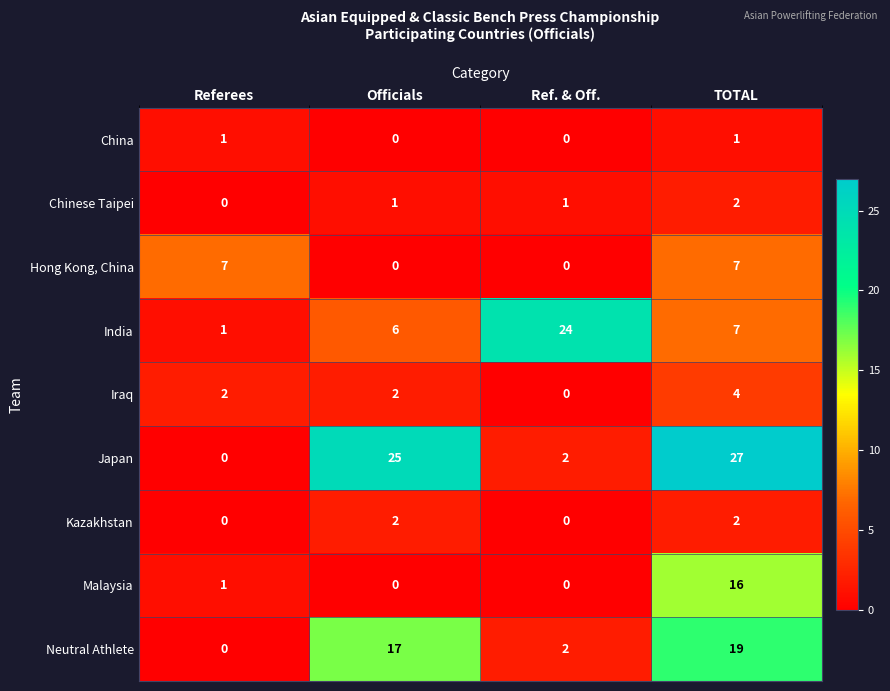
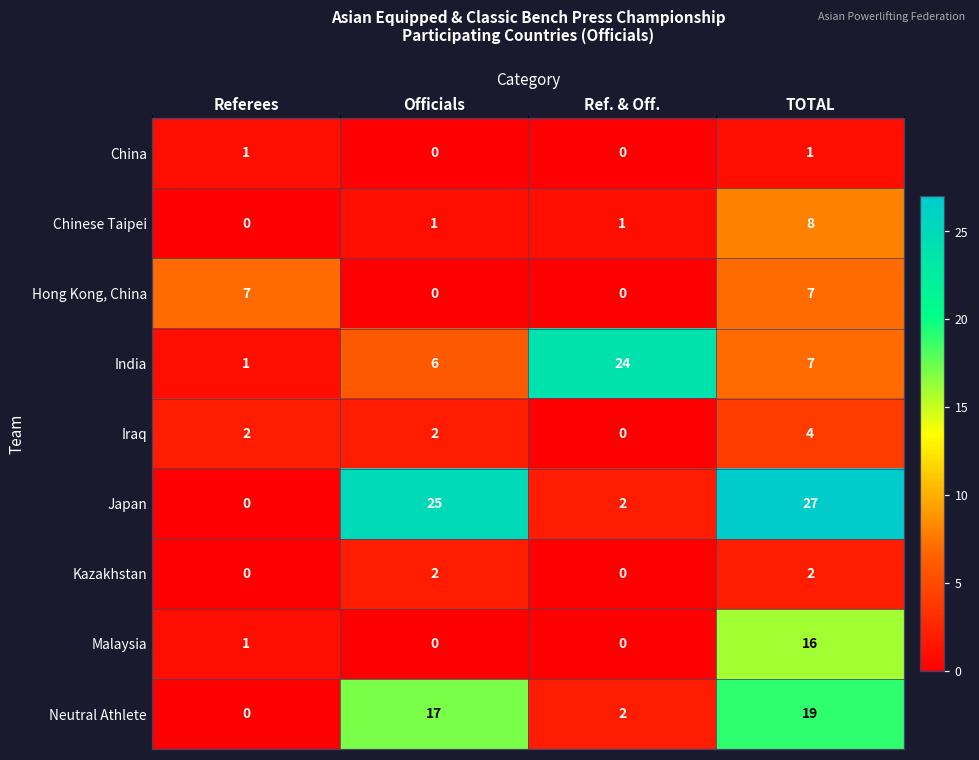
  {
    "China": {
      "Referees": 1,
      "Officials": 0,
      "Ref. & Off.": 0,
      "TOTAL": 1
    },
    "Chinese Taipei": {
      "Referees": 0,
      "Officials": 1,
      "Ref. & Off.": 1,
-     "TOTAL": 2
+     "TOTAL": 8
    },
    "Hong Kong, China": {
      "Referees": 7,
      "Officials": 0,
      "Ref. & Off.": 0,
      "TOTAL": 7
    },
    "India": {
      "Referees": 1,
      "Officials": 6,
      "Ref. & Off.": 24,
      "TOTAL": 7
    },
    "Iraq": {
      "Referees": 2,
      "Officials": 2,
      "Ref. & Off.": 0,
      "TOTAL": 4
    },
    "Japan": {
      "Referees": 0,
      "Officials": 25,
      "Ref. & Off.": 2,
      "TOTAL": 27
    },
    "Kazakhstan": {
      "Referees": 0,
      "Officials": 2,
      "Ref. & Off.": 0,
      "TOTAL": 2
    },
    "Malaysia": {
      "Referees": 1,
      "Officials": 0,
      "Ref. & Off.": 0,
      "TOTAL": 16
    },
    "Neutral Athlete": {
      "Referees": 0,
      "Officials": 17,
      "Ref. & Off.": 2,
      "TOTAL": 19
    }
  }
